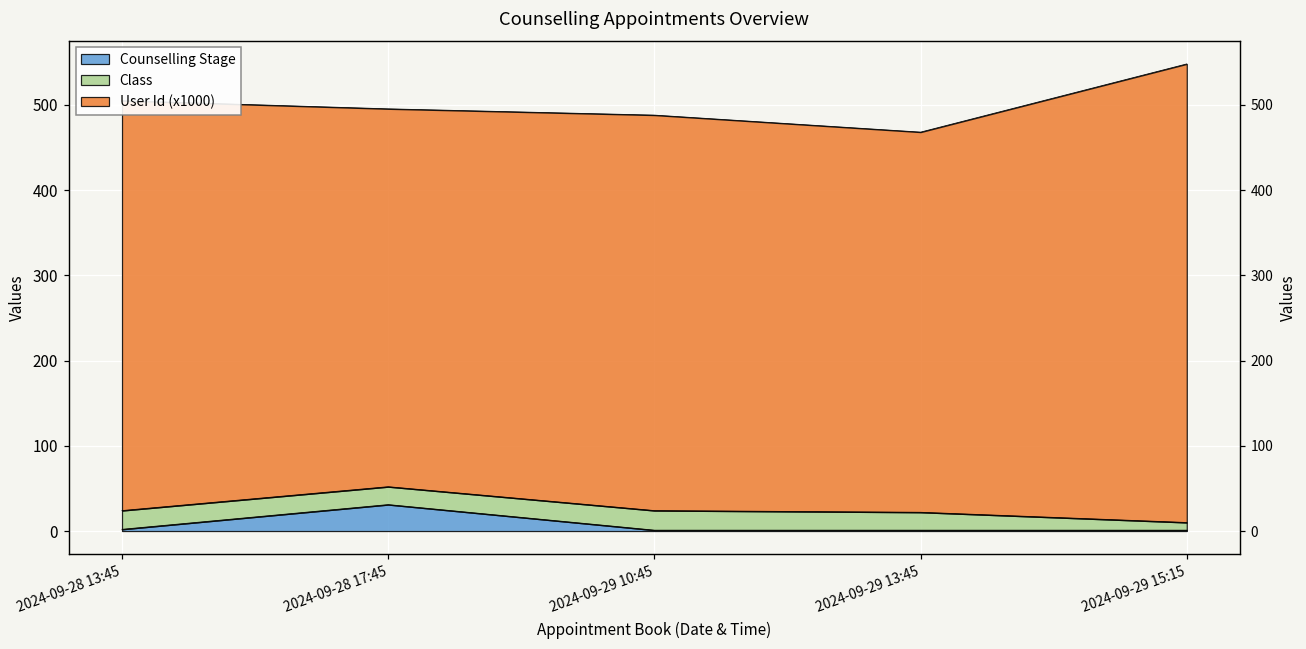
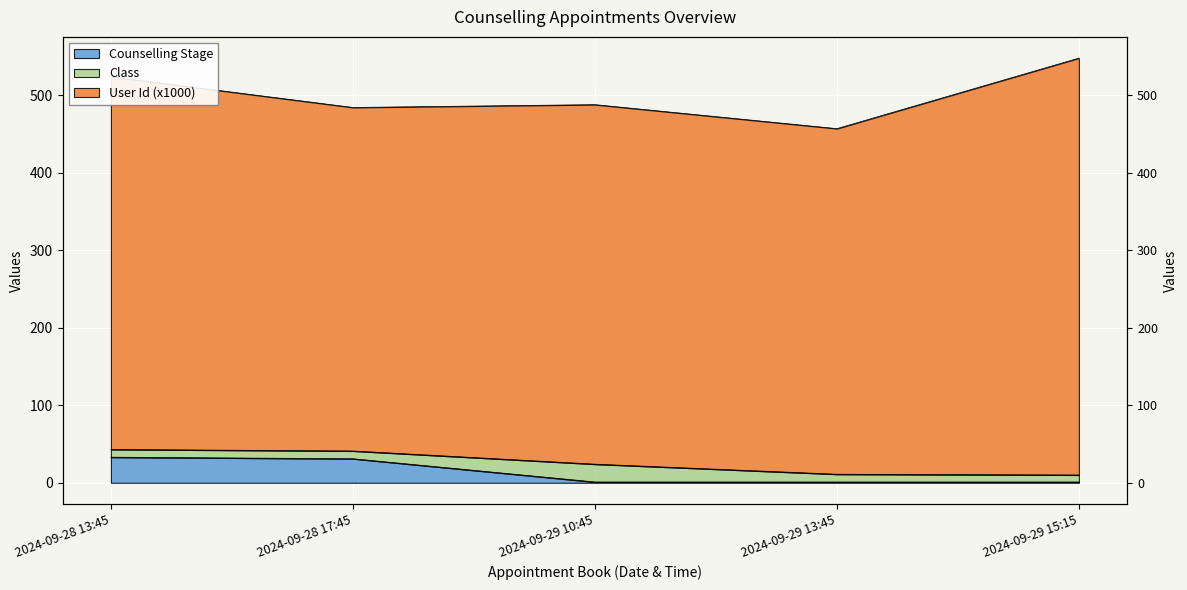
  {
    "Counselling Stage": {
-     "2024-09-28 13:45": 0,
+     "2024-09-28 13:45": 30,
      "2024-09-28 17:45": 30,
      "2024-09-29 10:45": 0,
      "2024-09-29 13:45": 0,
      "2024-09-29 15:15": 0
    },
    "Class": {
-     "2024-09-28 13:45": 20,
-     "2024-09-28 17:45": 20,
+     "2024-09-28 13:45": 10,
+     "2024-09-28 17:45": 10,
      "2024-09-29 10:45": 20,
-     "2024-09-29 13:45": 20,
+     "2024-09-29 13:45": 10,
      "2024-09-29 15:15": 10
    },
    "User Id (x1000)": {
      "2024-09-28 17:45": 440,
      "2024-09-29 10:45": 460,
      "2024-09-29 13:45": 450,
      "2024-09-29 15:15": 540
    }
  }
